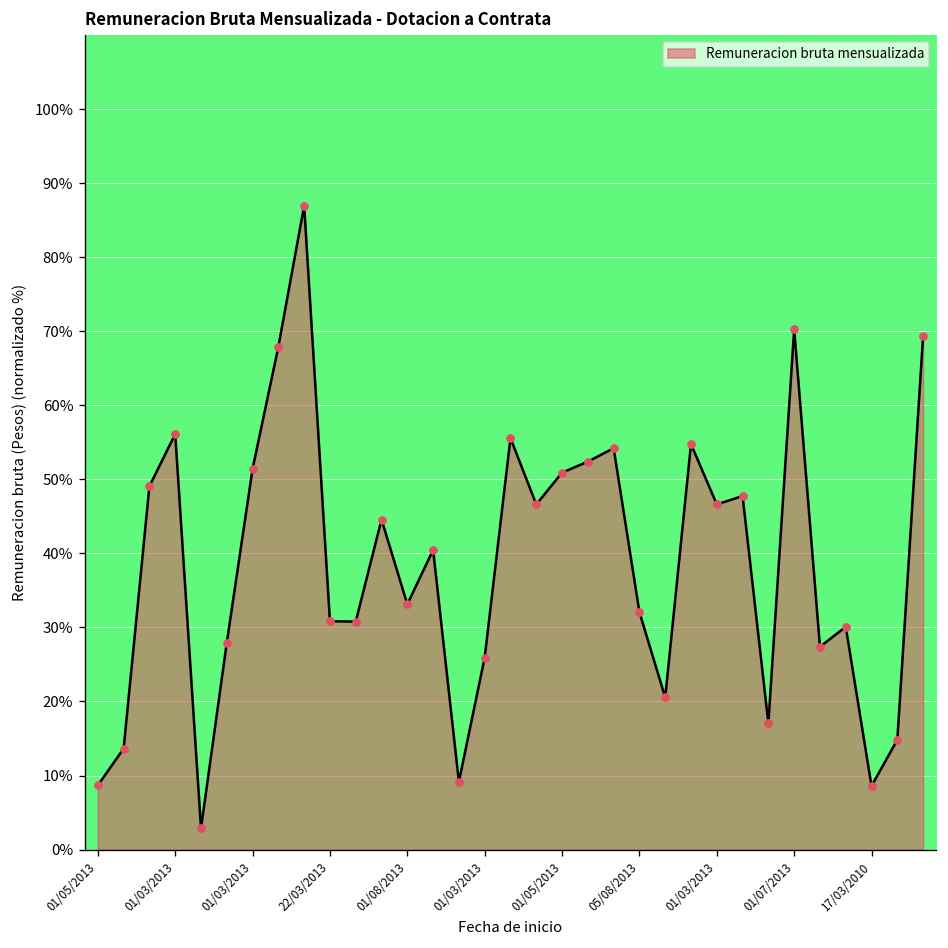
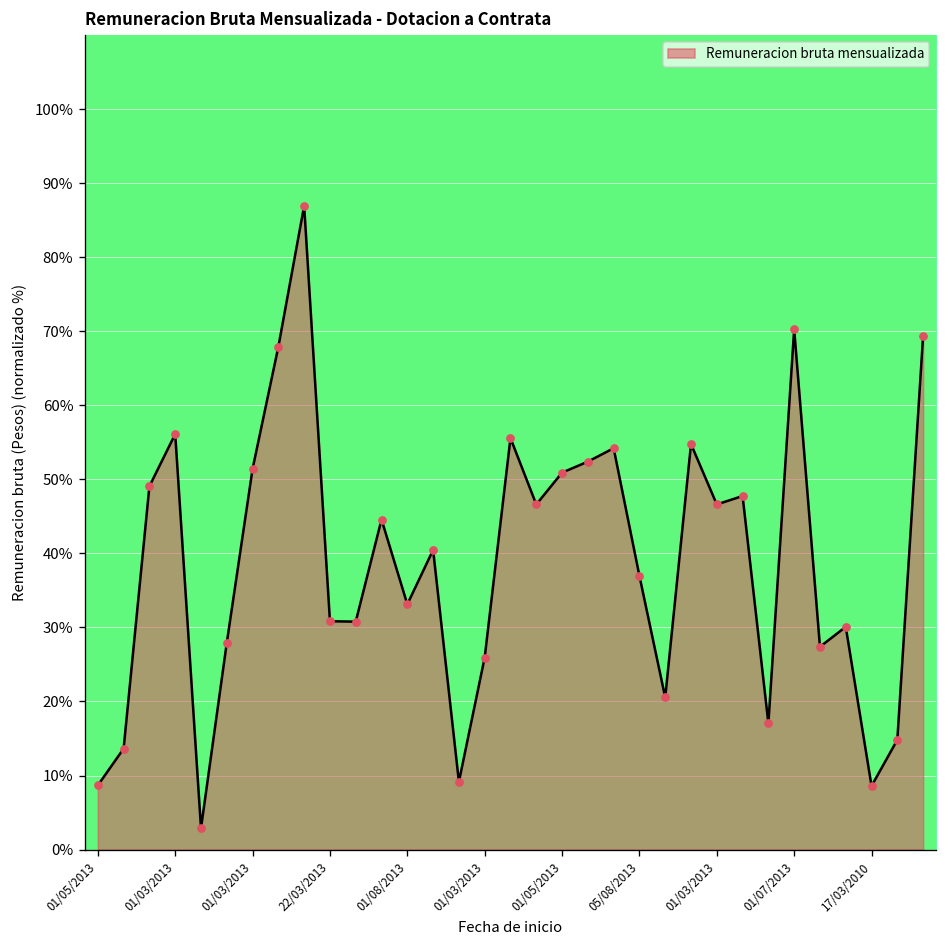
  {
    "22/03/2013": "31%",
-   "05/08/2013": "32%",
+   "05/08/2013": "37%",
    "01/07/2013": "70%",
    "17/03/2010": "9%"
  }
